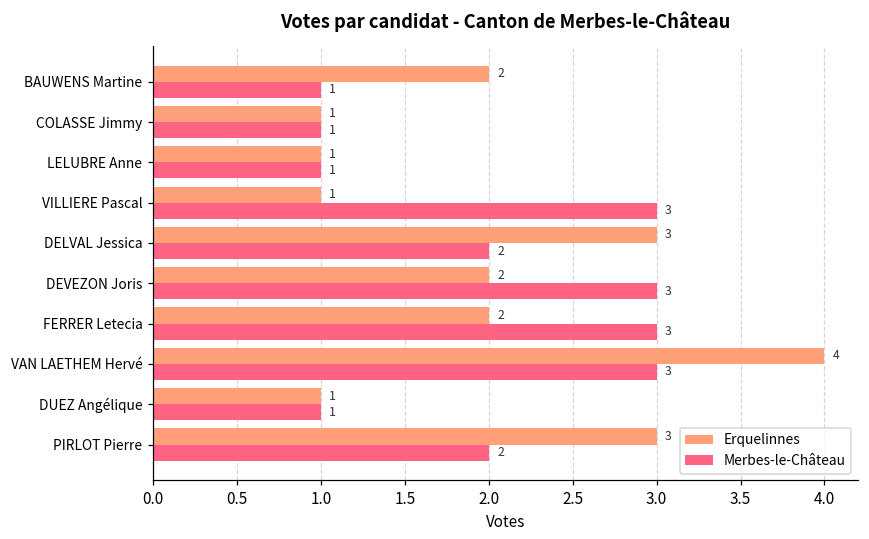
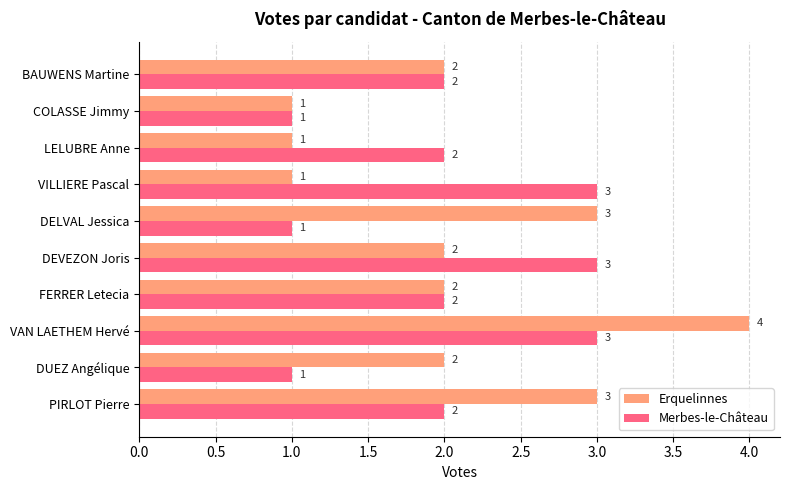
  {
    "Erquelinnes": {
      "BAUWENS Martine": 2,
      "COLASSE Jimmy": 1,
      "LELUBRE Anne": 1,
      "VILLIERE Pascal": 1,
      "DELVAL Jessica": 3,
      "DEVEZON Joris": 2,
      "FERRER Letecia": 2,
      "VAN LAETHEM Hervé": 4,
-     "DUEZ Angélique": 1,
+     "DUEZ Angélique": 2,
      "PIRLOT Pierre": 3
    },
    "Merbes-le-Château": {
-     "BAUWENS Martine": 1,
+     "BAUWENS Martine": 2,
      "COLASSE Jimmy": 1,
-     "LELUBRE Anne": 1,
+     "LELUBRE Anne": 2,
      "VILLIERE Pascal": 3,
-     "DELVAL Jessica": 2,
+     "DELVAL Jessica": 1,
      "DEVEZON Joris": 3,
-     "FERRER Letecia": 3,
+     "FERRER Letecia": 2,
      "VAN LAETHEM Hervé": 3,
      "DUEZ Angélique": 1,
      "PIRLOT Pierre": 2
    }
  }
